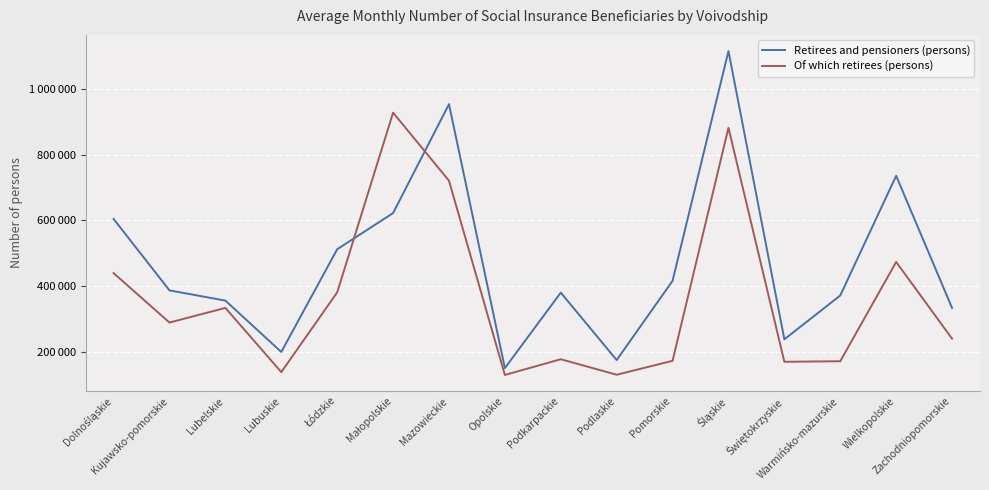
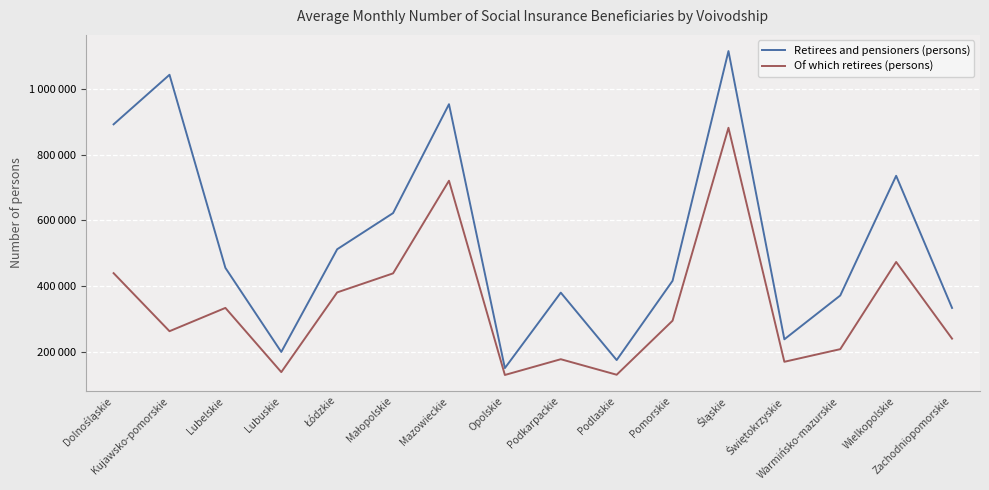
  {
    "Retirees and pensioners (persons)": {
-     "Dolnośląskie": 600000,
-     "Kujawsko-pomorskie": 390000,
-     "Lubelskie": 360000,
+     "Dolnośląskie": 890000,
+     "Kujawsko-pomorskie": 1040000,
+     "Lubelskie": 460000,
      "Lubuskie": 200000,
      "Łódzkie": 510000,
      "Małopolskie": 620000,
      "Mazowieckie": 950000,
      "Opolskie": 150000,
      "Podkarpackie": 380000,
      "Podlaskie": 180000,
      "Pomorskie": 420000,
      "Śląskie": 1120000,
      "Świętokrzyskie": 240000,
      "Warmińsko-mazurskie": 370000,
      "Wielkopolskie": 740000,
      "Zachodniopomorskie": 330000
    },
    "Of which retirees (persons)": {
      "Dolnośląskie": 440000,
-     "Kujawsko-pomorskie": 290000,
+     "Kujawsko-pomorskie": 260000,
      "Lubelskie": 330000,
      "Lubuskie": 140000,
      "Łódzkie": 380000,
-     "Małopolskie": 930000,
+     "Małopolskie": 440000,
      "Mazowieckie": 720000,
      "Opolskie": 130000,
      "Podkarpackie": 180000,
      "Podlaskie": 130000,
-     "Pomorskie": 170000,
+     "Pomorskie": 290000,
      "Śląskie": 880000,
      "Świętokrzyskie": 170000,
-     "Warmińsko-mazurskie": 170000,
+     "Warmińsko-mazurskie": 210000,
      "Wielkopolskie": 470000,
      "Zachodniopomorskie": 240000
    }
  }
